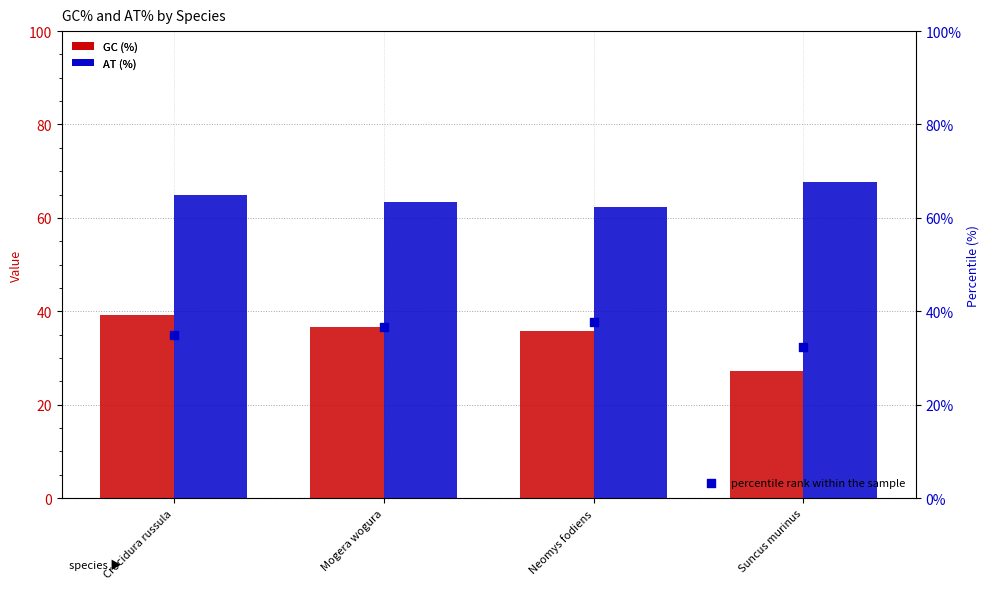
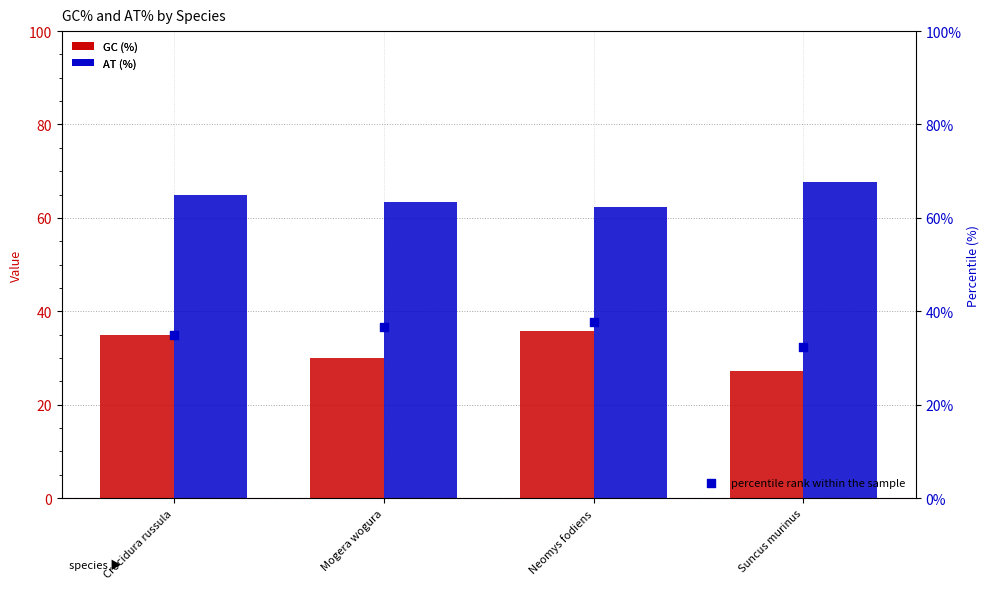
  {
    "GC (%)": {
-     "Crocidura russula": 39,
-     "Mogera wogura": 37,
+     "Crocidura russula": 35,
+     "Mogera wogura": 30,
      "Neomys fodiens": 36,
      "Suncus murinus": 27
    }
  }
